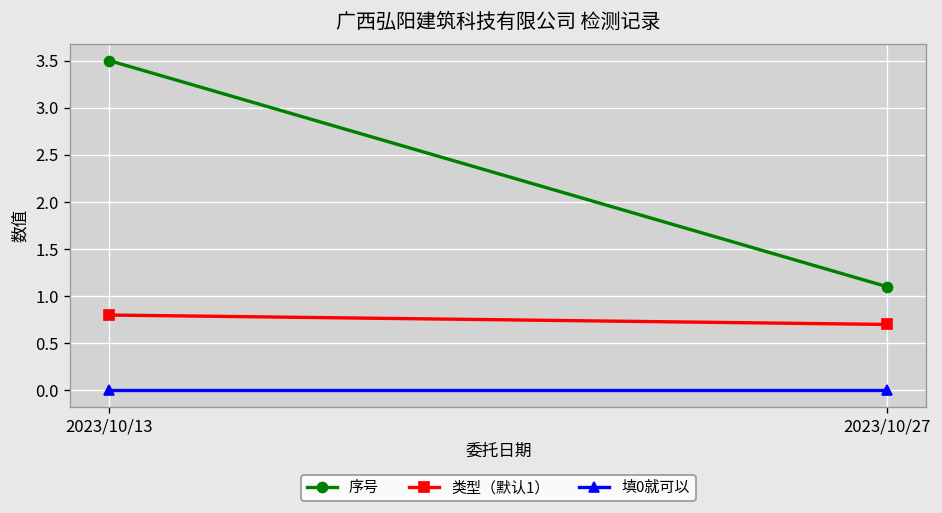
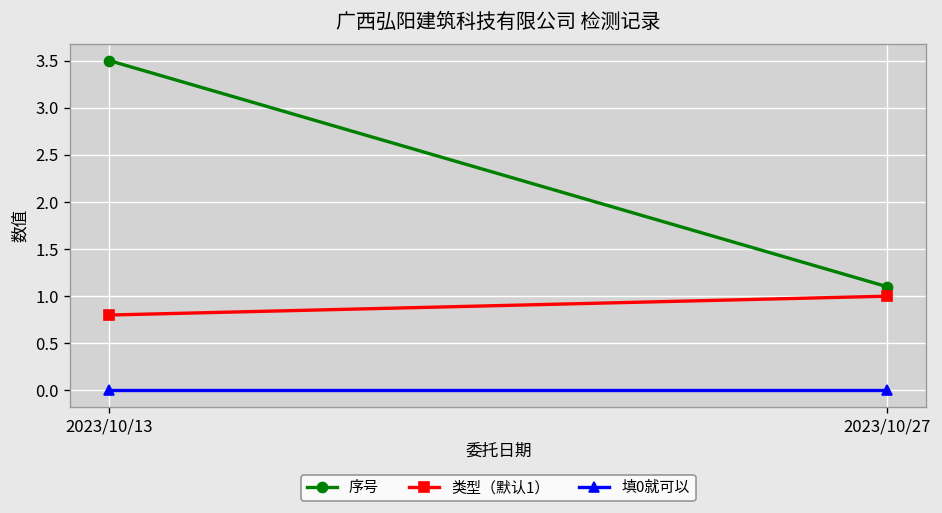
  {
    "序号": {
      "2023/10/13": 3.5,
      "2023/10/27": 1.1
    },
    "类型（默认1）": {
      "2023/10/13": 0.8,
-     "2023/10/27": 0.7
+     "2023/10/27": 1.0
    },
    "填0就可以": {
      "2023/10/13": 0.0,
      "2023/10/27": 0.0
    }
  }
